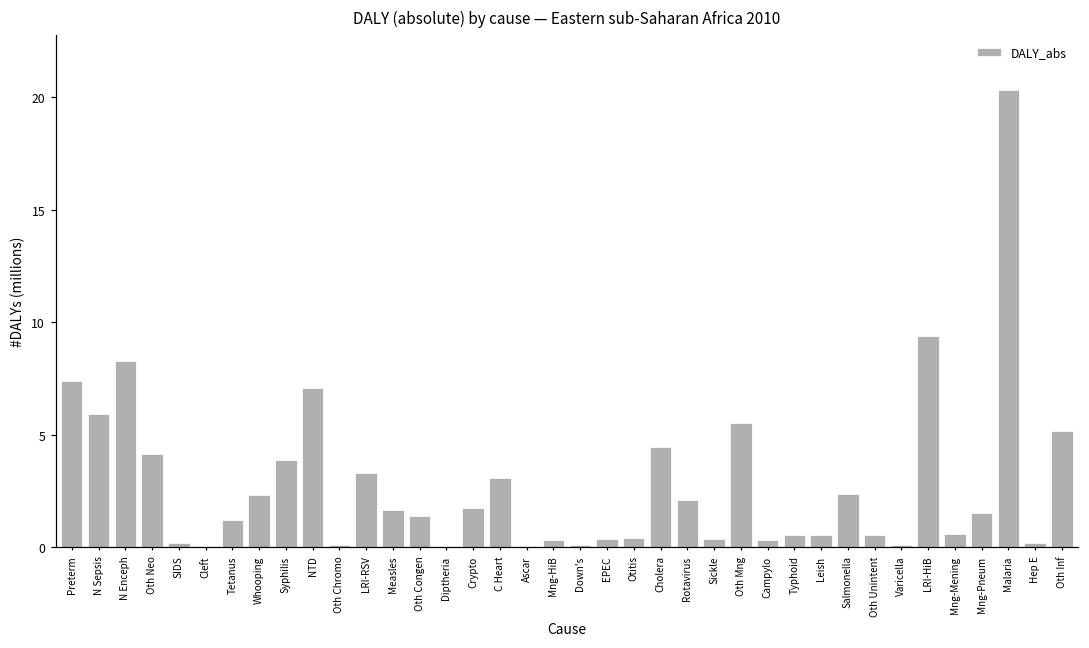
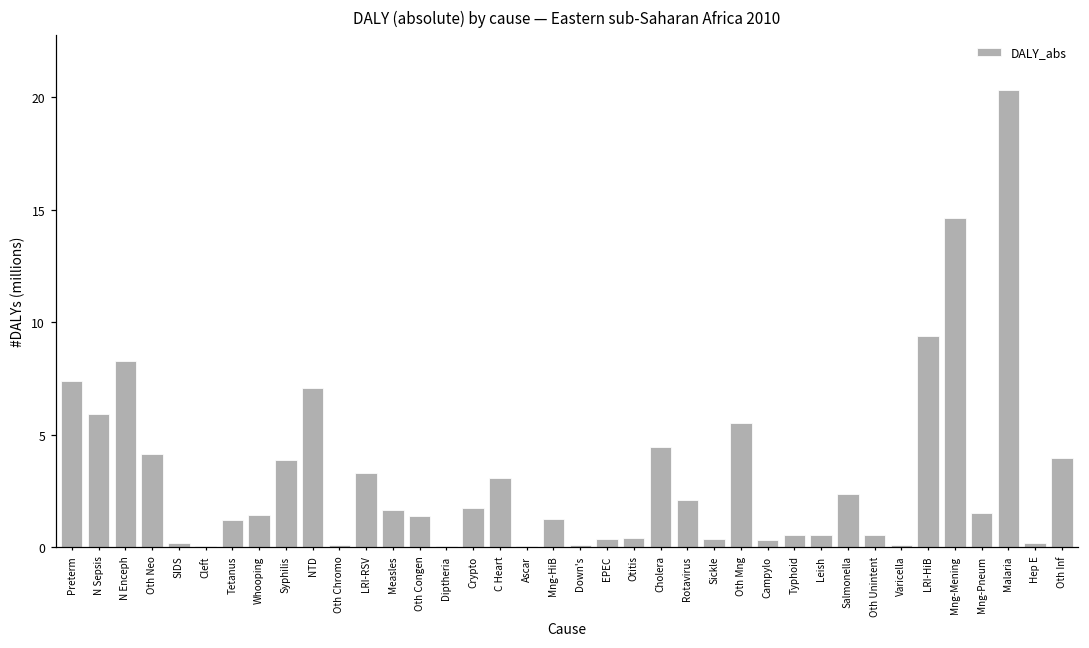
  {
    "Preterm": 7.4,
    "N Sepsis": 5.9,
    "N Enceph": 8.3,
    "Oth Neo": 4.1,
    "SIDS": 0.2,
    "Tetanus": 1.2,
-   "Whooping": 2.3,
+   "Whooping": 1.4,
    "Syphilis": 3.9,
    "NTD": 7.1,
    "LRI-RSV": 3.3,
    "Measles": 1.6,
    "Oth Congen": 1.4,
    "Crypto": 1.7,
    "C Heart": 3.1,
-   "Mng-HiB": 0.3,
+   "Mng-HiB": 1.2,
    "EPEC": 0.3,
    "Otitis": 0.4,
    "Cholera": 4.5,
    "Rotavirus": 2.1,
    "Sickle": 0.3,
    "Oth Mng": 5.5,
    "Campylo": 0.3,
    "Typhoid": 0.5,
    "Leish": 0.5,
    "Salmonella": 2.3,
    "Oth Unintent": 0.5,
    "LRI-HiB": 9.4,
-   "Mng-Mening": 0.6,
+   "Mng-Mening": 14.6,
    "Mng-Pneum": 1.5,
    "Malaria": 20.3,
    "Hep E": 0.2,
-   "Oth Inf": 5.2
+   "Oth Inf": 4.0
  }
